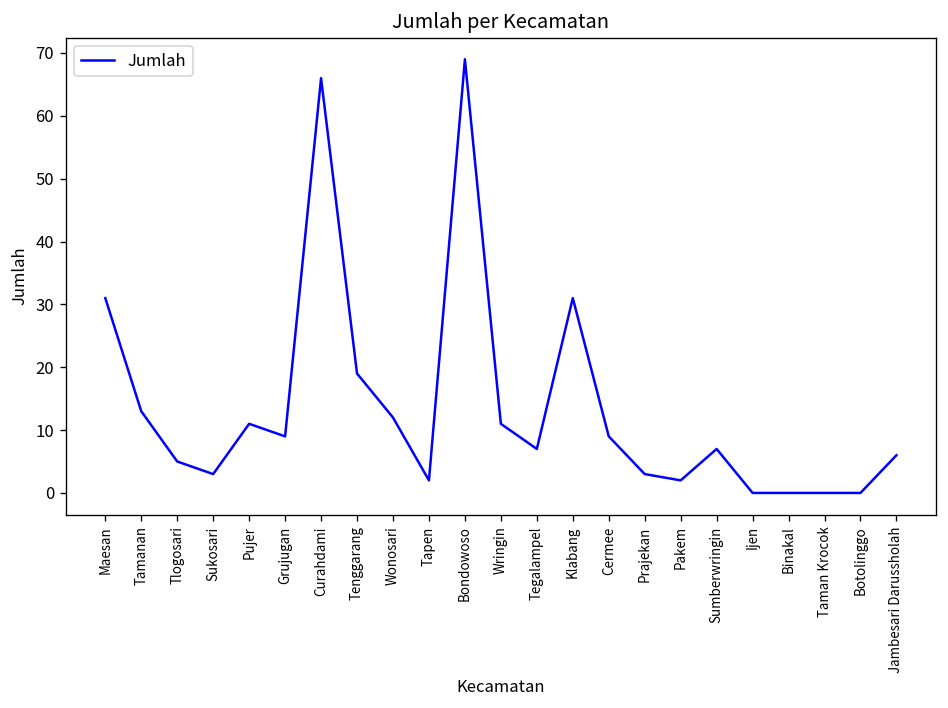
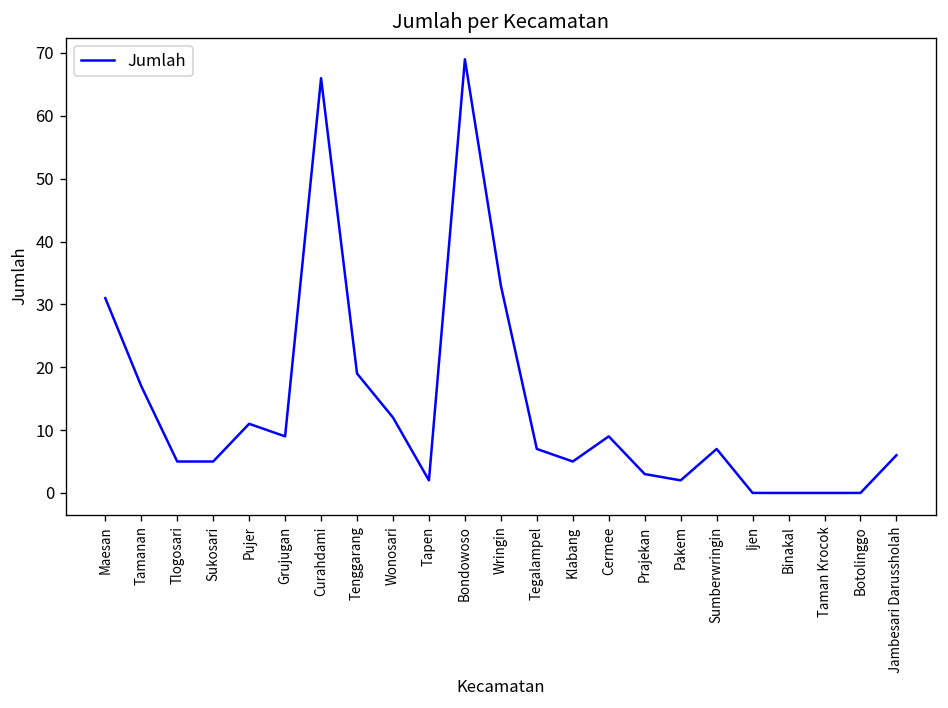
  {
    "Maesan": 31,
-   "Tamanan": 13,
+   "Tamanan": 17,
    "Tlogosari": 5,
-   "Sukosari": 3,
+   "Sukosari": 5,
    "Pujer": 11,
    "Grujugan": 9,
    "Curahdami": 66,
    "Tenggarang": 19,
    "Wonosari": 12,
    "Tapen": 2,
    "Bondowoso": 69,
-   "Wringin": 11,
+   "Wringin": 33,
    "Tegalampel": 7,
-   "Klabang": 31,
+   "Klabang": 5,
    "Cermee": 9,
    "Prajekan": 3,
    "Pakem": 2,
    "Sumberwringin": 7,
    "Ijen": 0,
    "Binakal": 0,
    "Taman Krocok": 0,
    "Botolinggo": 0,
    "Jambesari Darussholah": 6
  }
